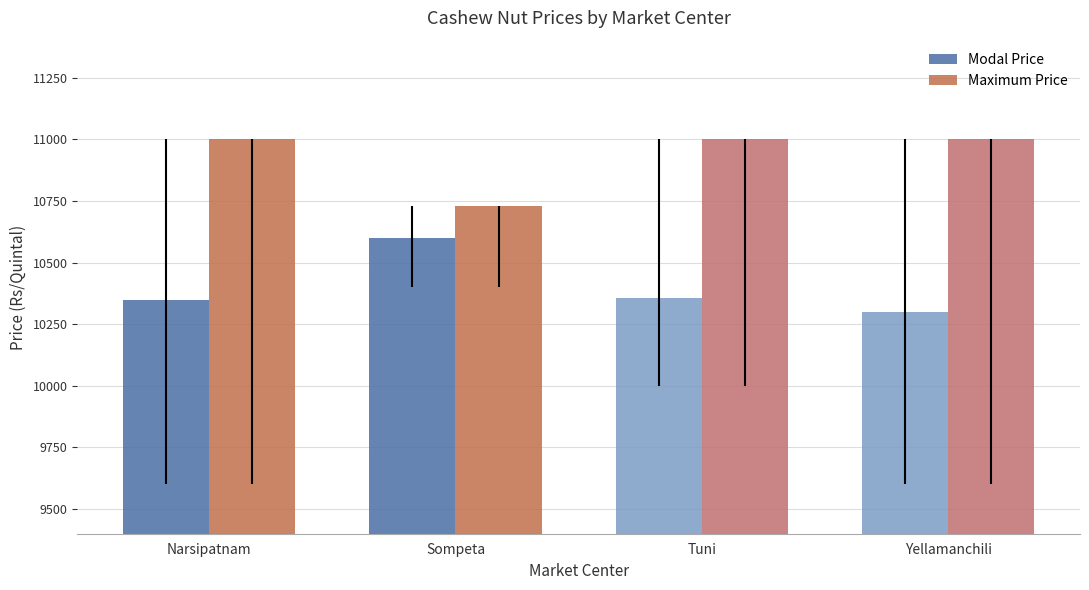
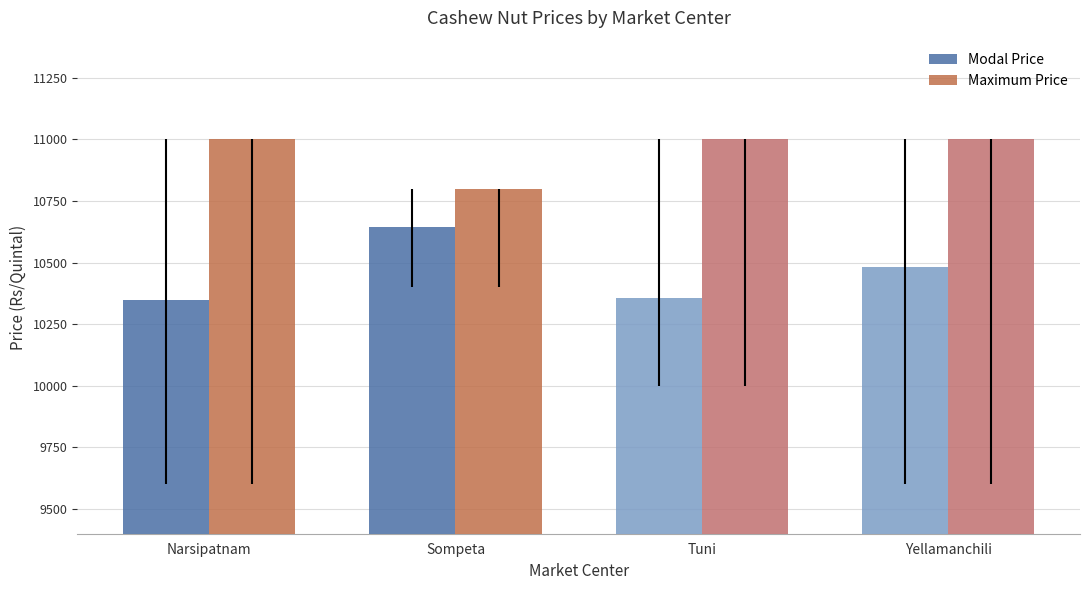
  {
    "Modal Price": {
      "Narsipatnam": 10350,
-     "Sompeta": 10600,
+     "Sompeta": 10650,
      "Tuni": 10360,
-     "Yellamanchili": 10300
+     "Yellamanchili": 10480
    },
    "Maximum Price": {
      "Narsipatnam": 11000,
-     "Sompeta": 10730,
+     "Sompeta": 10800,
      "Tuni": 11000,
      "Yellamanchili": 11000
    }
  }
